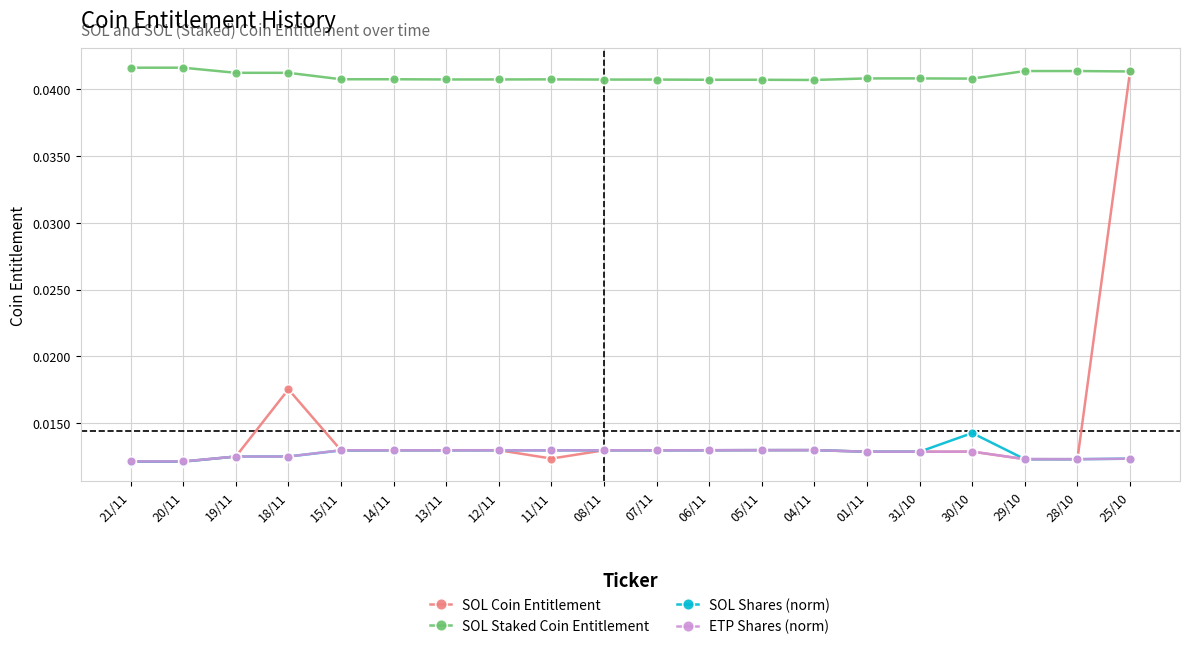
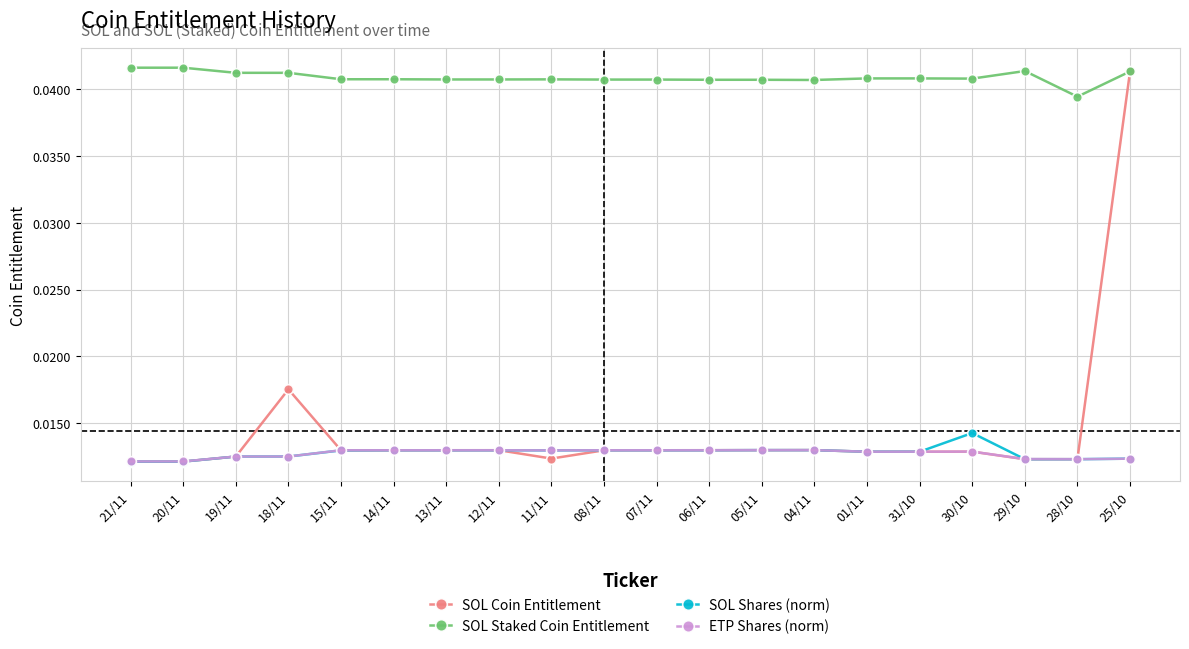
  {
    "SOL Coin Entitlement": {
      "18/11": 0.0175,
      "11/11": 0.0123
    },
    "SOL Staked Coin Entitlement": {
      "21/11": 0.0416,
      "20/11": 0.0416,
      "19/11": 0.0412,
      "18/11": 0.0412,
      "15/11": 0.0408,
      "14/11": 0.0408,
      "13/11": 0.0407,
      "12/11": 0.0407,
      "11/11": 0.0407,
      "08/11": 0.0407,
      "07/11": 0.0407,
      "06/11": 0.0407,
      "05/11": 0.0407,
      "04/11": 0.0407,
      "01/11": 0.0408,
      "31/10": 0.0408,
      "30/10": 0.0408,
      "29/10": 0.0414,
-     "28/10": 0.0414
+     "28/10": 0.0395
    },
    "SOL Shares (norm)": {
      "30/10": 0.0143
    }
  }
